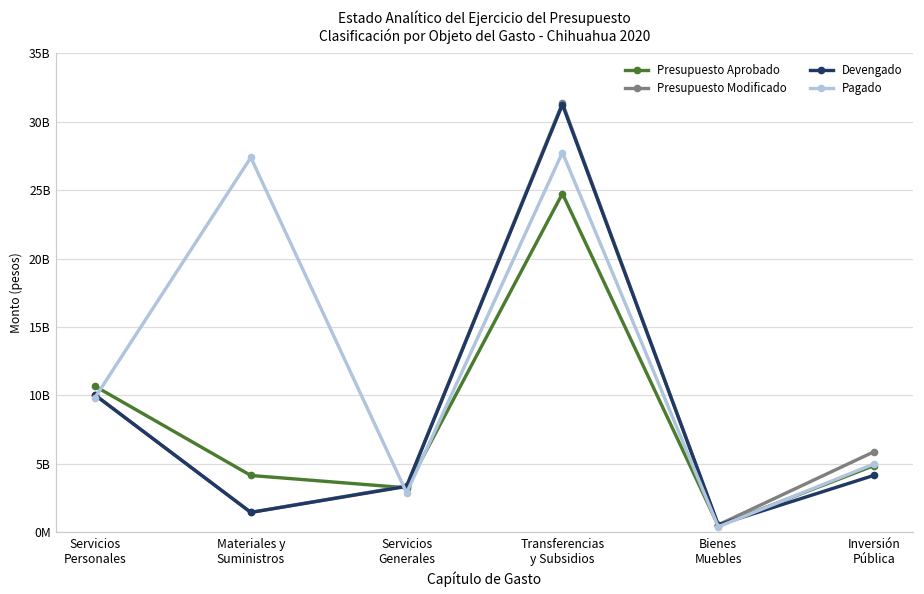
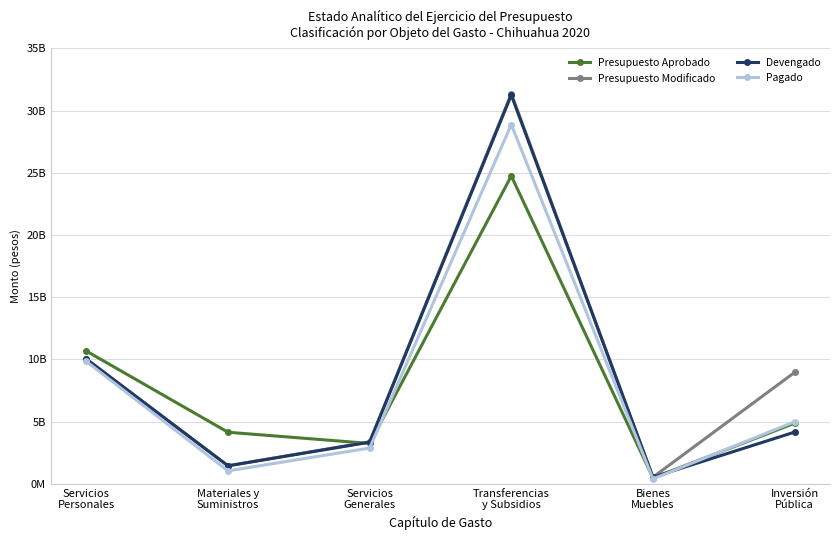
  {
    "Presupuesto Aprobado": {
      "Servicios Personales": 10700000000,
      "Materiales y Suministros": 4100000000,
      "Transferencias y Subsidios": 24700000000
    },
    "Presupuesto Modificado": {
-     "Inversión Pública": 5900000000
+     "Inversión Pública": 9000000000
    },
    "Devengado": {
      "Inversión Pública": 4200000000
    },
    "Pagado": {
-     "Materiales y Suministros": 27400000000,
+     "Materiales y Suministros": 1000000000,
      "Servicios Generales": 2900000000,
-     "Transferencias y Subsidios": 27700000000
+     "Transferencias y Subsidios": 28900000000
    }
  }
